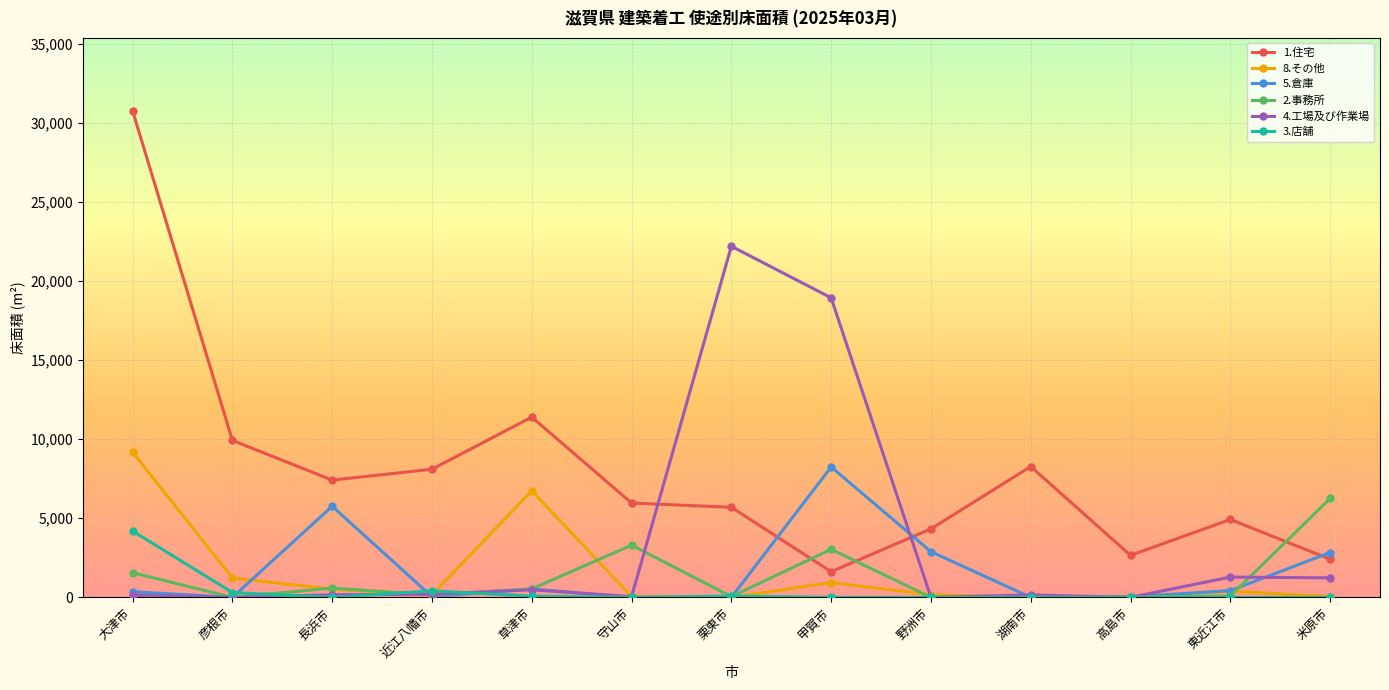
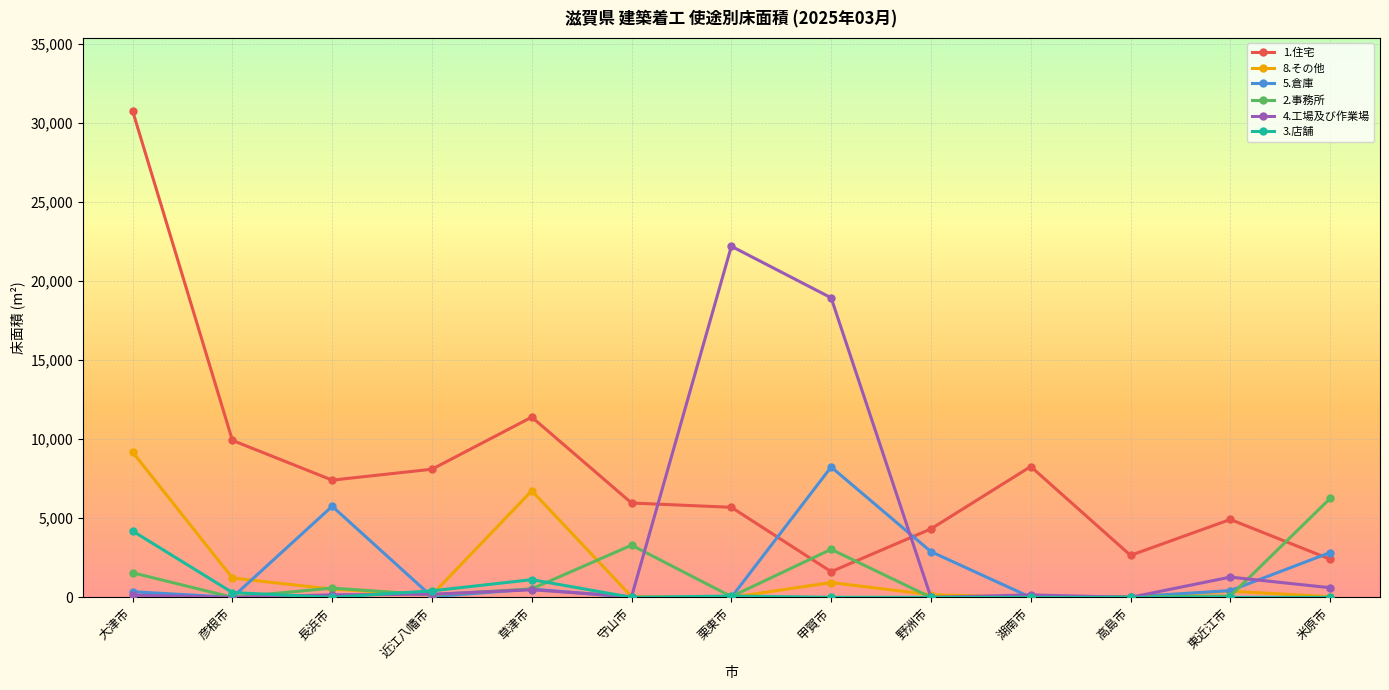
  {
    "1.住宅": {
      "大津市": "30,800",
      "彦根市": "9,900",
      "長浜市": "7,400",
      "近江八幡市": "8,100",
      "草津市": "11,400",
      "守山市": "6,000",
      "栗東市": "5,700",
      "甲賀市": "1,600",
      "野洲市": "4,300",
      "湖南市": "8,300",
      "高島市": "2,700",
      "東近江市": "4,900",
      "米原市": "2,400"
    },
    "8.その他": {
      "大津市": "9,200",
      "彦根市": "1,200",
      "草津市": "6,700",
      "甲賀市": "900",
      "野洲市": "200"
    },
    "5.倉庫": {
      "大津市": "400",
      "長浜市": "5,800",
      "甲賀市": "8,200",
      "野洲市": "2,900",
      "米原市": "2,800"
    },
    "2.事務所": {
      "大津市": "1,600",
      "守山市": "3,300",
      "甲賀市": "3,000",
      "米原市": "6,300"
    },
    "4.工場及び作業場": {
      "大津市": "100",
      "栗東市": "22,200",
      "甲賀市": "18,900",
      "東近江市": "1,300",
-     "米原市": "1,200"
+     "米原市": "600"
    },
    "3.店舗": {
      "大津市": "4,200",
      "彦根市": "300",
      "近江八幡市": "400",
-     "草津市": "100",
+     "草津市": "1,100",
      "甲賀市": "0"
    }
  }
